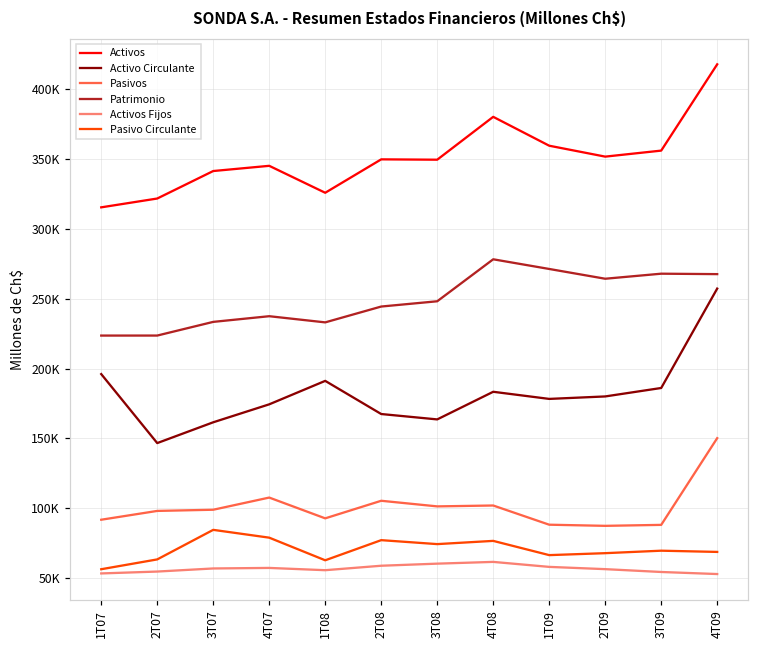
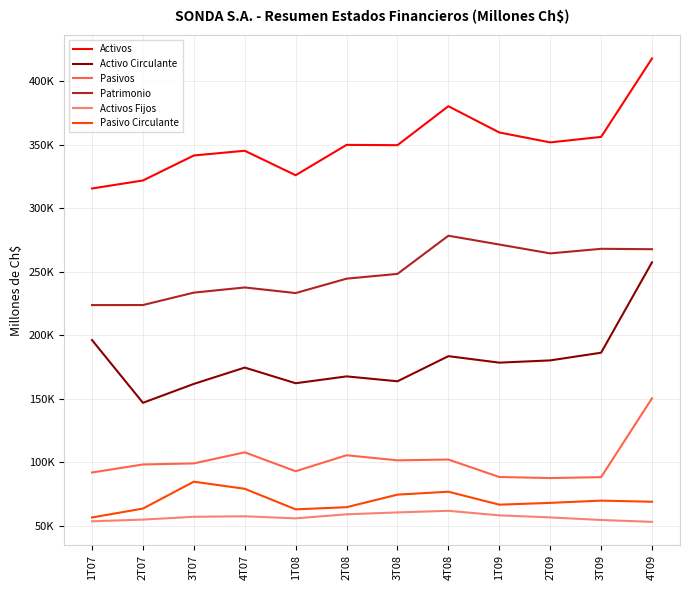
  {
    "Activos": {
      "1T07": 316000,
      "2T07": 322000,
      "3T07": 342000,
      "4T07": 345000,
      "1T08": 326000,
      "2T08": 350000,
      "3T08": 350000,
      "4T08": 380000,
      "1T09": 360000,
      "2T09": 352000,
      "3T09": 356000,
      "4T09": 418000
    },
    "Activo Circulante": {
      "1T07": 196000,
      "2T07": 147000,
      "3T07": 162000,
      "4T07": 174000,
-     "1T08": 191000,
+     "1T08": 162000,
      "2T08": 168000,
      "3T08": 164000,
      "4T08": 183000,
      "1T09": 178000,
      "2T09": 180000,
      "3T09": 186000,
      "4T09": 257000
    },
    "Patrimonio": {
      "1T07": 224000,
      "2T07": 224000,
      "3T07": 234000,
      "4T07": 238000,
      "1T08": 233000,
      "2T08": 244000,
      "3T08": 248000,
      "4T08": 278000,
      "1T09": 271000,
      "2T09": 264000,
      "3T09": 268000,
      "4T09": 268000
    },
    "Pasivo Circulante": {
      "1T07": 56000,
      "2T07": 63000,
      "3T07": 85000,
      "4T07": 79000,
      "1T08": 63000,
-     "2T08": 77000,
+     "2T08": 64000,
      "3T08": 74000,
      "4T08": 77000,
      "1T09": 66000,
      "2T09": 68000,
      "3T09": 70000,
      "4T09": 69000
    }
  }
